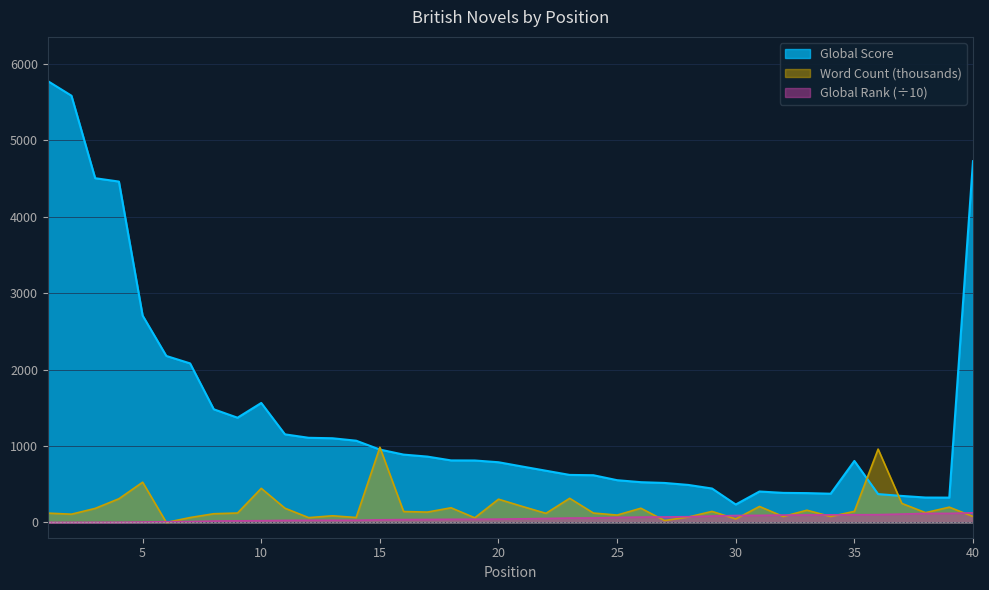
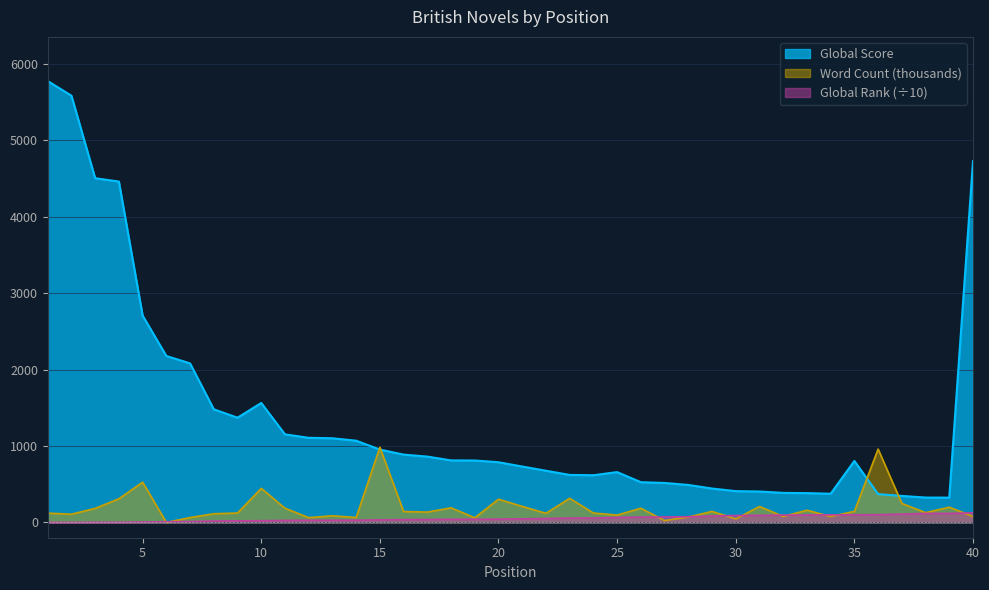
  {
    "Global Score": {
      "5": 2700,
      "10": 1600,
      "20": 800,
-     "25": 600,
-     "30": 200,
+     "25": 700,
+     "30": 400,
      "35": 800,
      "40": 4700
    },
    "Word Count (thousands)": {
      "5": 500,
      "10": 400,
      "20": 300,
      "30": 0,
      "35": 100,
      "40": 100
    },
    "Global Rank (÷10)": {
      "5": 0,
      "10": 0,
      "15": 0,
      "20": 0,
      "30": 100,
      "35": 100,
      "40": 100
    }
  }
